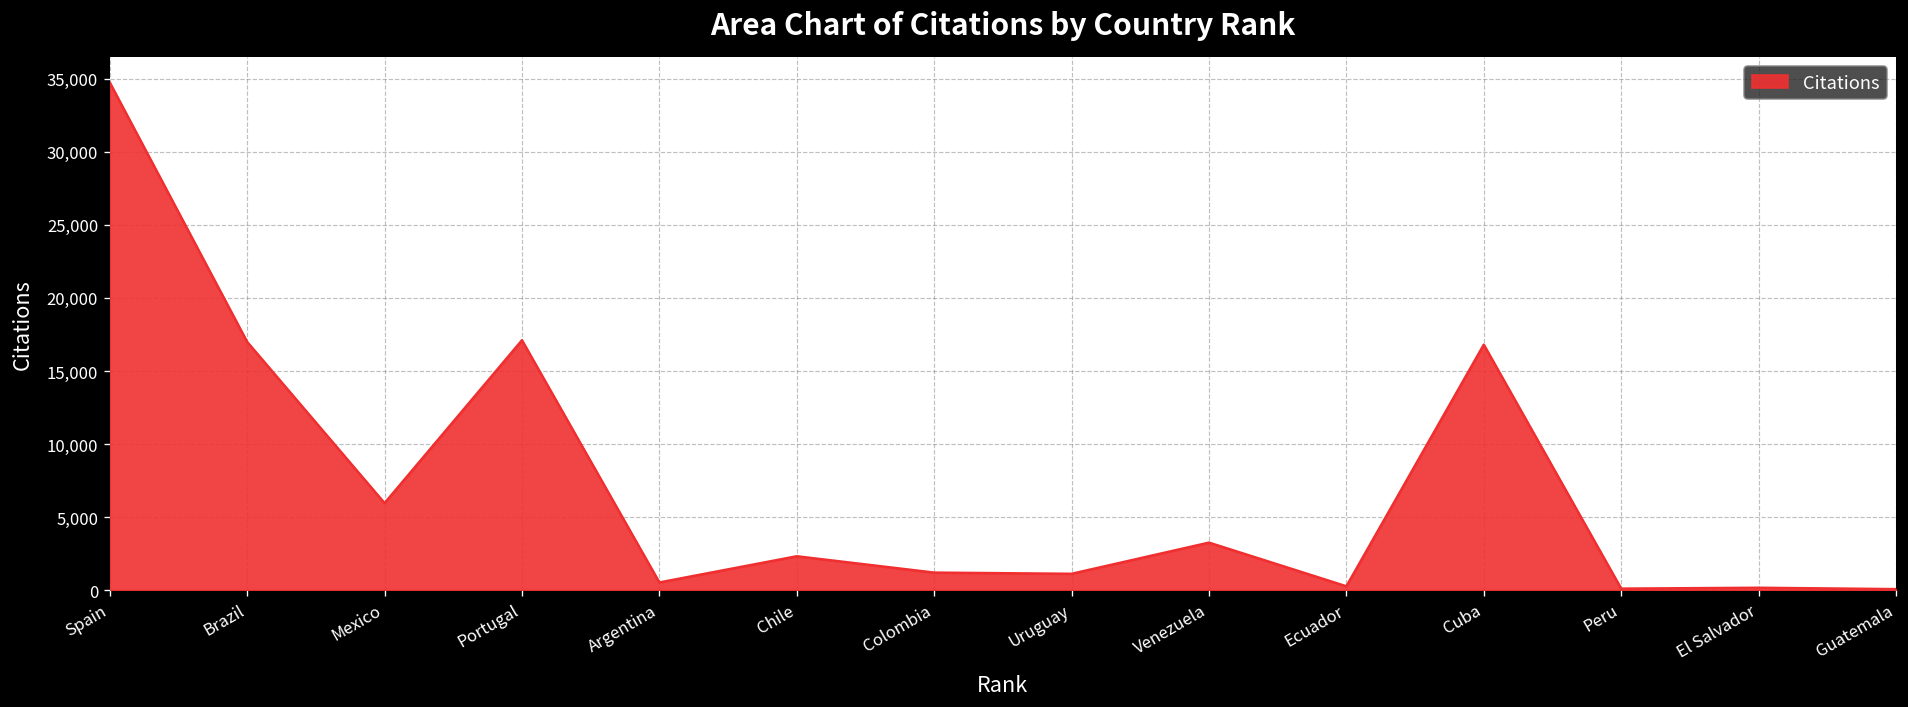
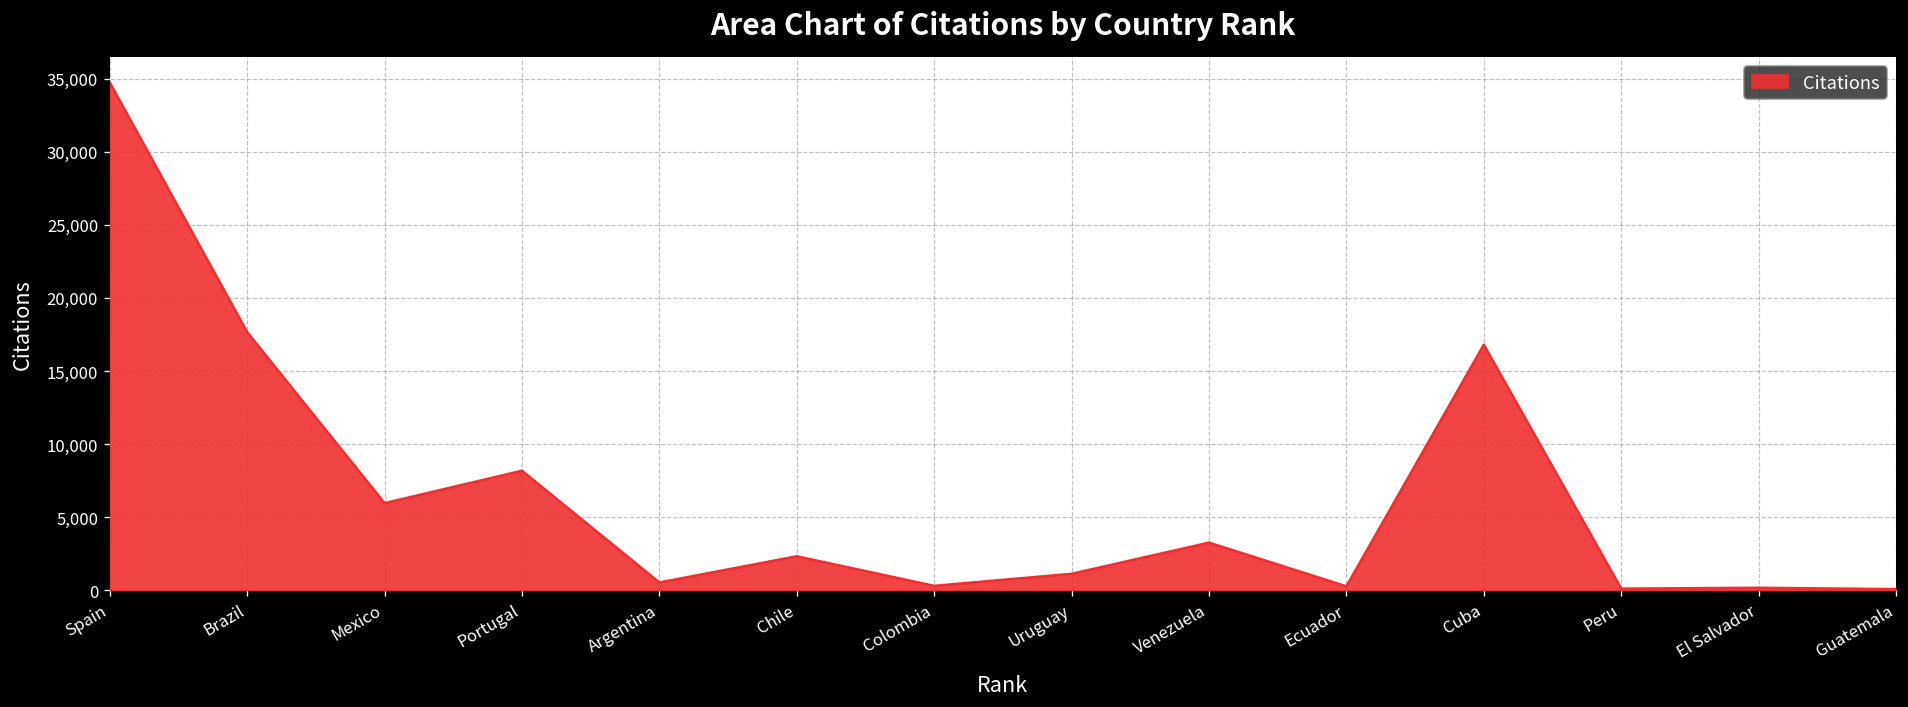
  {
    "Spain": "34,700",
-   "Brazil": "17,000",
+   "Brazil": "17,700",
    "Mexico": "6,000",
-   "Portugal": "17,100",
+   "Portugal": "8,200",
    "Argentina": "500",
    "Chile": "2,300",
-   "Colombia": "1,200",
+   "Colombia": "300",
    "Uruguay": "1,100",
    "Venezuela": "3,300",
    "Ecuador": "300",
    "Cuba": "16,800",
    "Peru": "100",
    "El Salvador": "200",
    "Guatemala": "100"
  }
